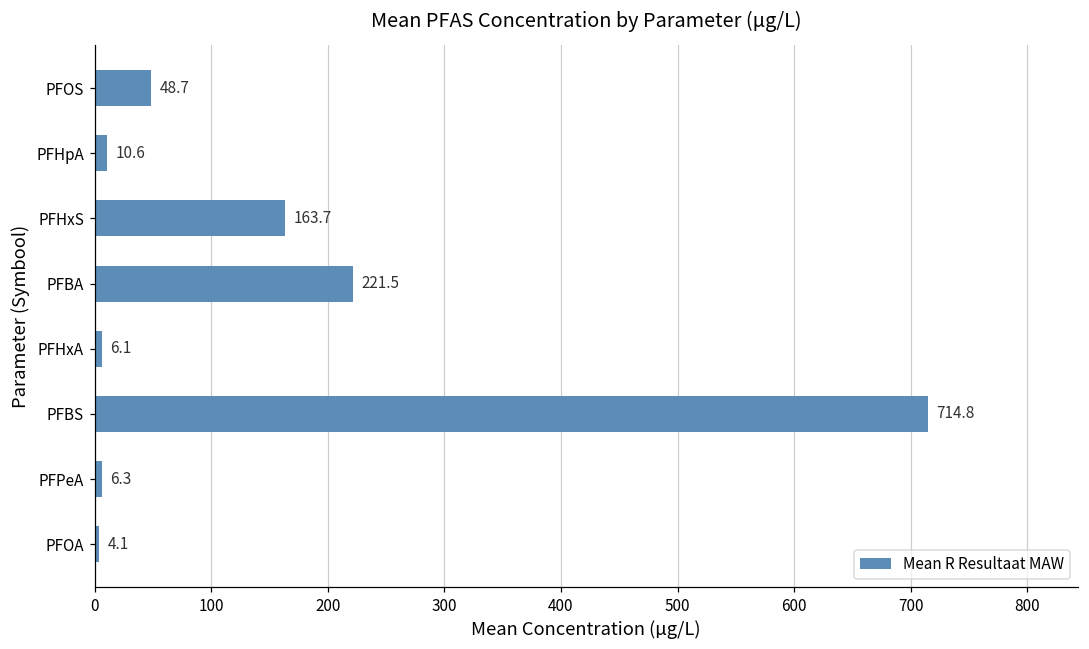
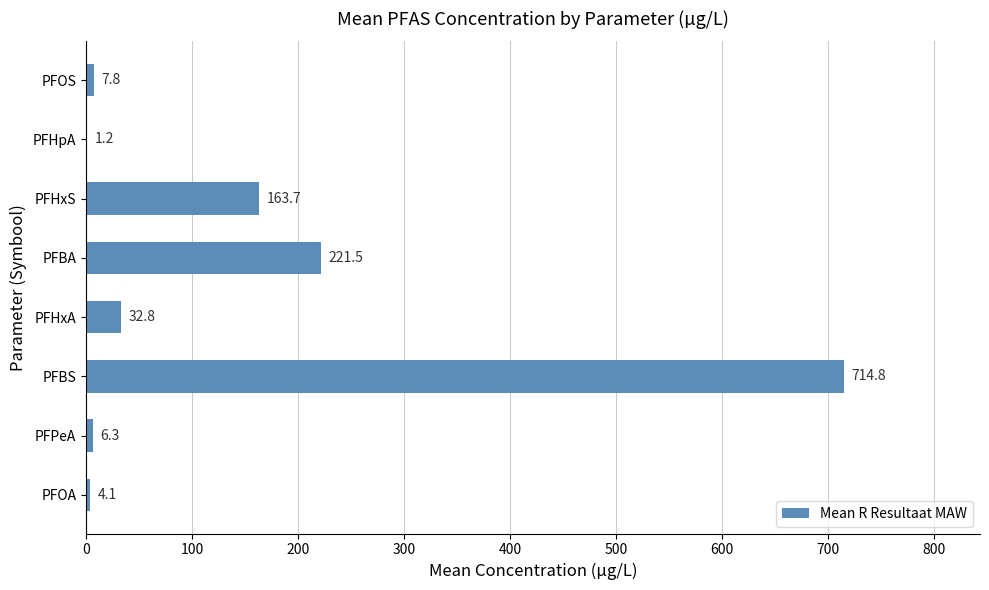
  {
-   "PFOS": 48.7,
-   "PFHpA": 10.6,
+   "PFOS": 7.8,
+   "PFHpA": 1.2,
    "PFHxS": 163.7,
    "PFBA": 221.5,
-   "PFHxA": 6.1,
+   "PFHxA": 32.8,
    "PFBS": 714.8,
    "PFPeA": 6.3,
    "PFOA": 4.1
  }
